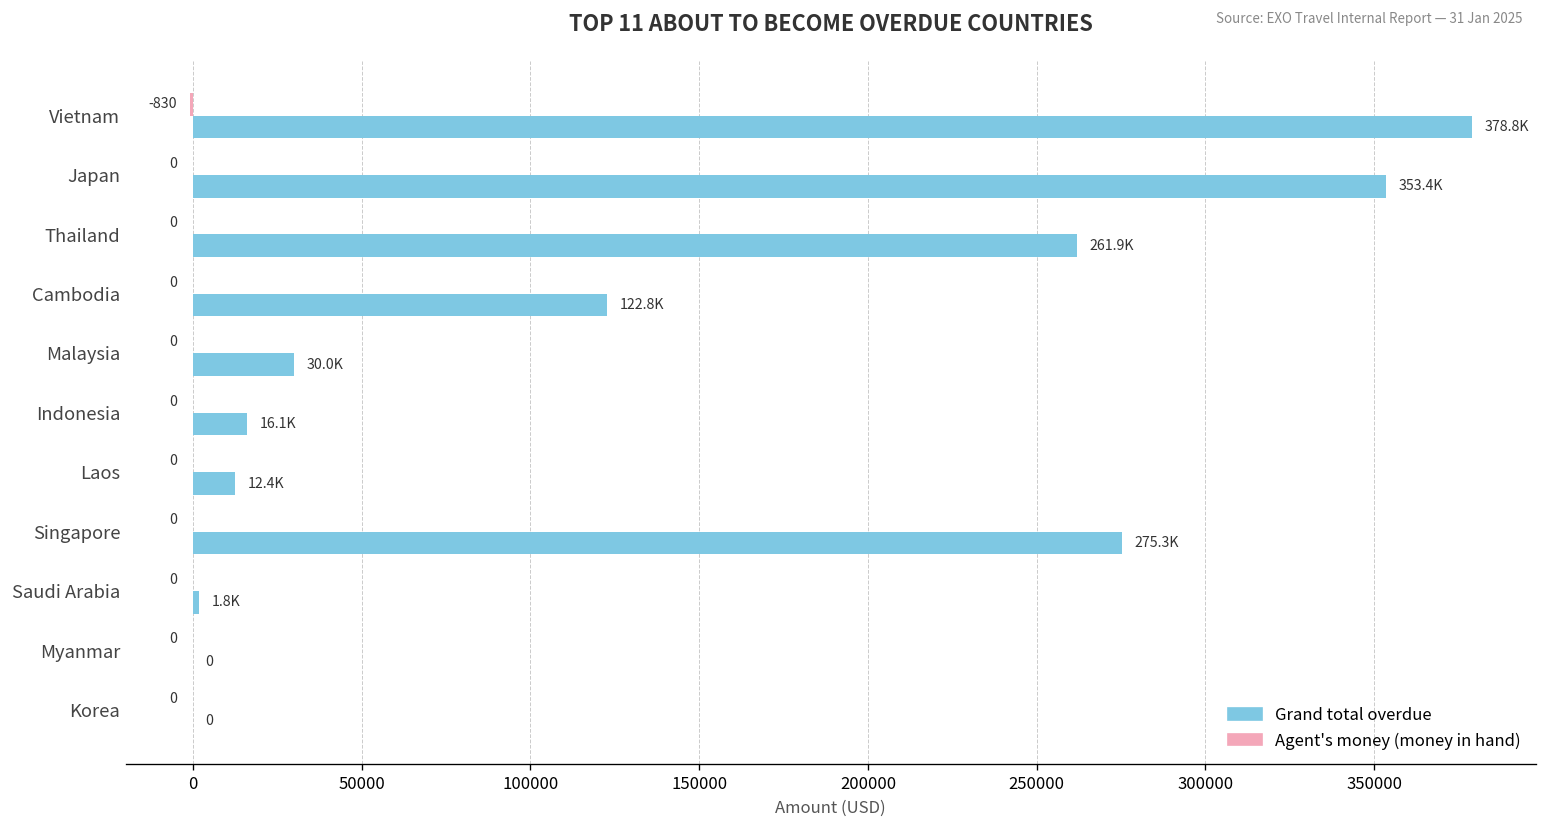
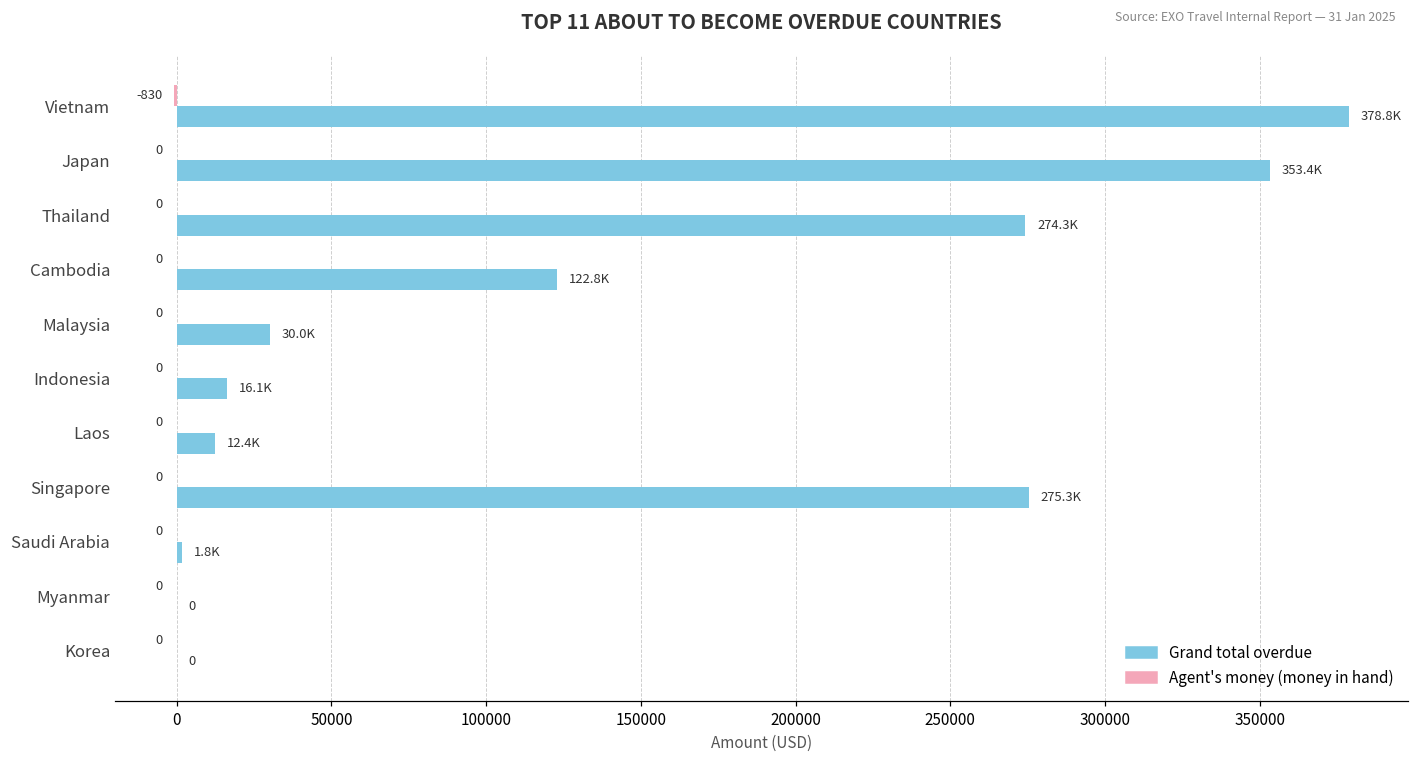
  {
    "Grand total overdue": {
      "Vietnam": "378.8K",
      "Japan": "353.4K",
-     "Thailand": "261.9K",
+     "Thailand": "274.3K",
      "Cambodia": "122.8K",
      "Malaysia": "30.0K",
      "Indonesia": "16.1K",
      "Laos": "12.4K",
      "Singapore": "275.3K",
      "Saudi Arabia": "1.8K",
      "Myanmar": "0",
      "Korea": "0"
    },
    "Agent's money (money in hand)": {
      "Vietnam": "-830",
      "Japan": "0",
      "Thailand": "0",
      "Cambodia": "0",
      "Malaysia": "0",
      "Indonesia": "0",
      "Laos": "0",
      "Singapore": "0",
      "Saudi Arabia": "0",
      "Myanmar": "0",
      "Korea": "0"
    }
  }
